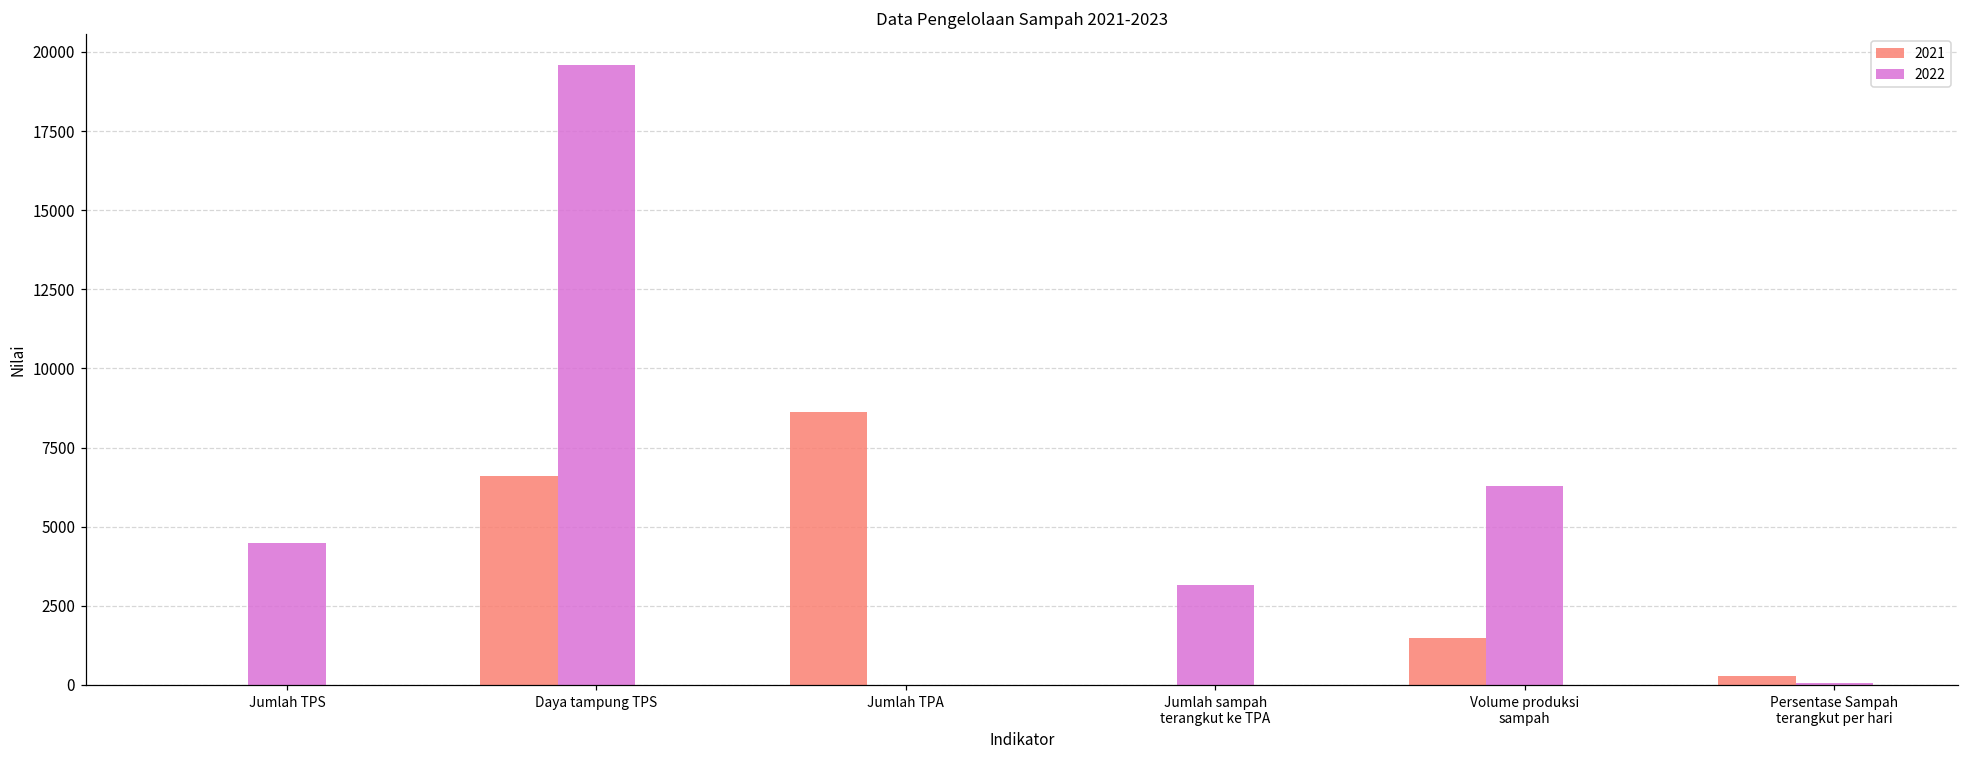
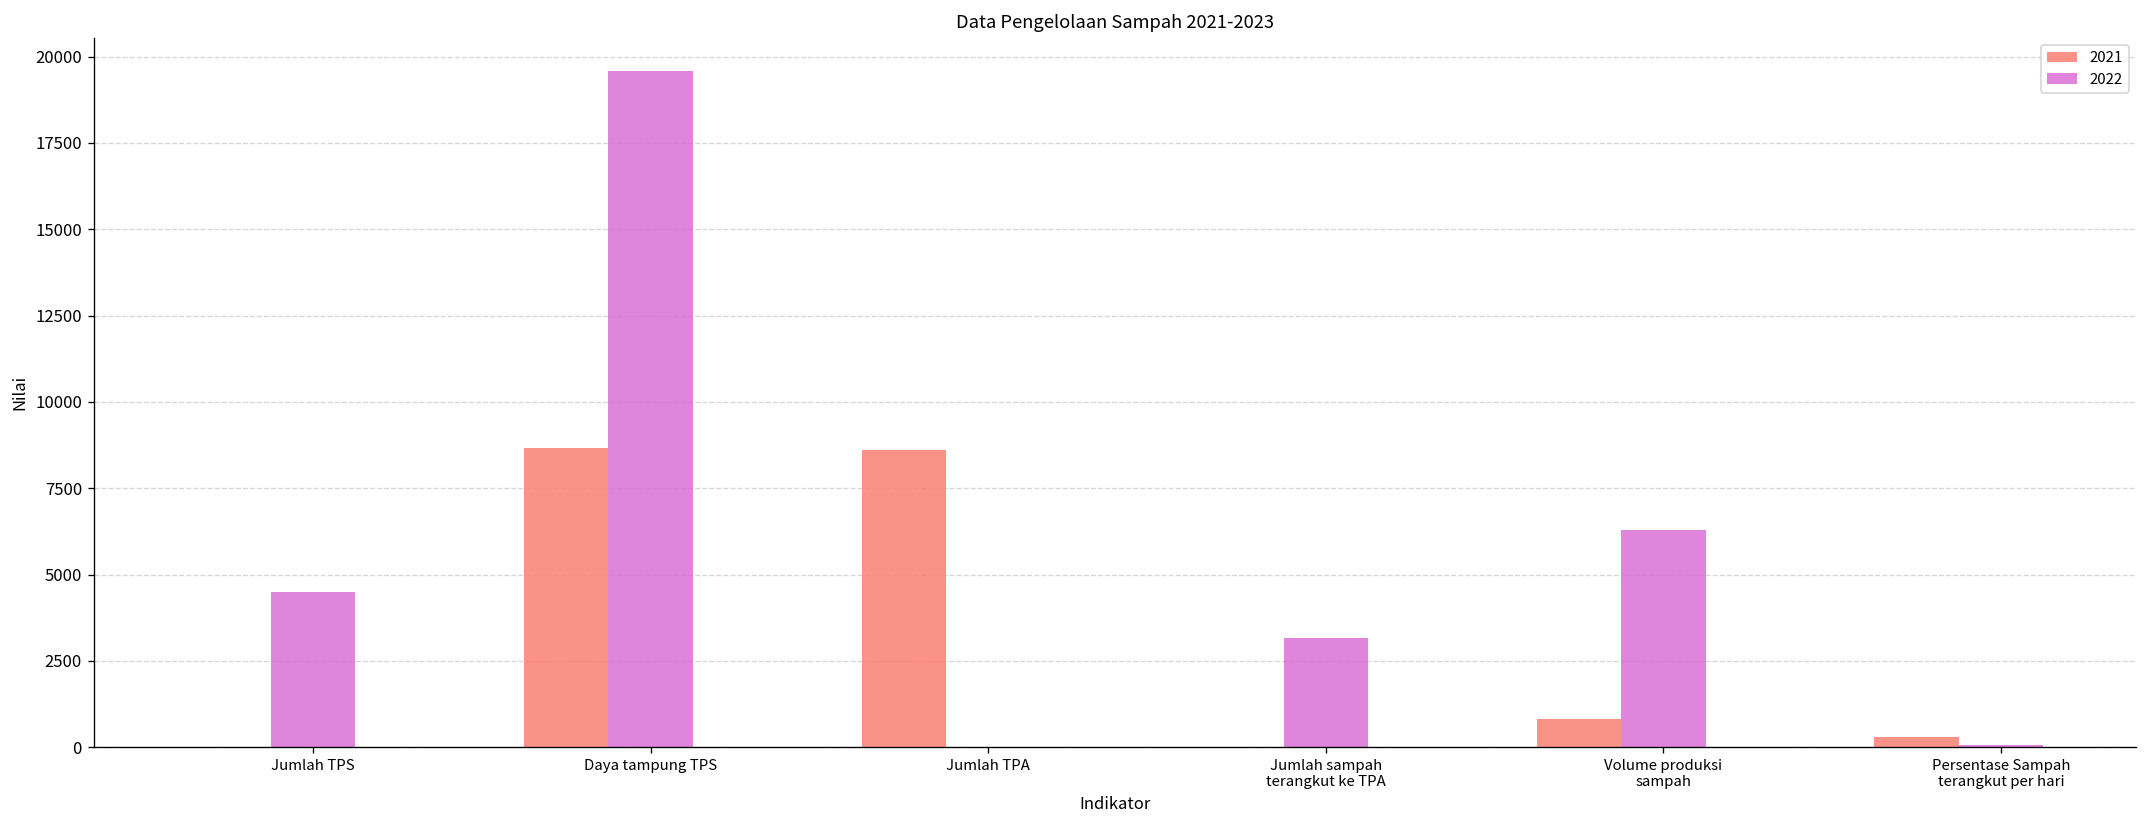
  {
    "2021": {
-     "Daya tampung TPS": 6600,
+     "Daya tampung TPS": 8700,
      "Jumlah TPA": 8600,
      "Jumlah sampah terangkut ke TPA": 0,
-     "Volume produksi sampah": 1500,
+     "Volume produksi sampah": 800,
      "Persentase Sampah terangkut per hari": 300
    },
    "2022": {
      "Jumlah TPS": 4500,
      "Daya tampung TPS": 19600,
      "Jumlah sampah terangkut ke TPA": 3200,
      "Volume produksi sampah": 6300
    }
  }
